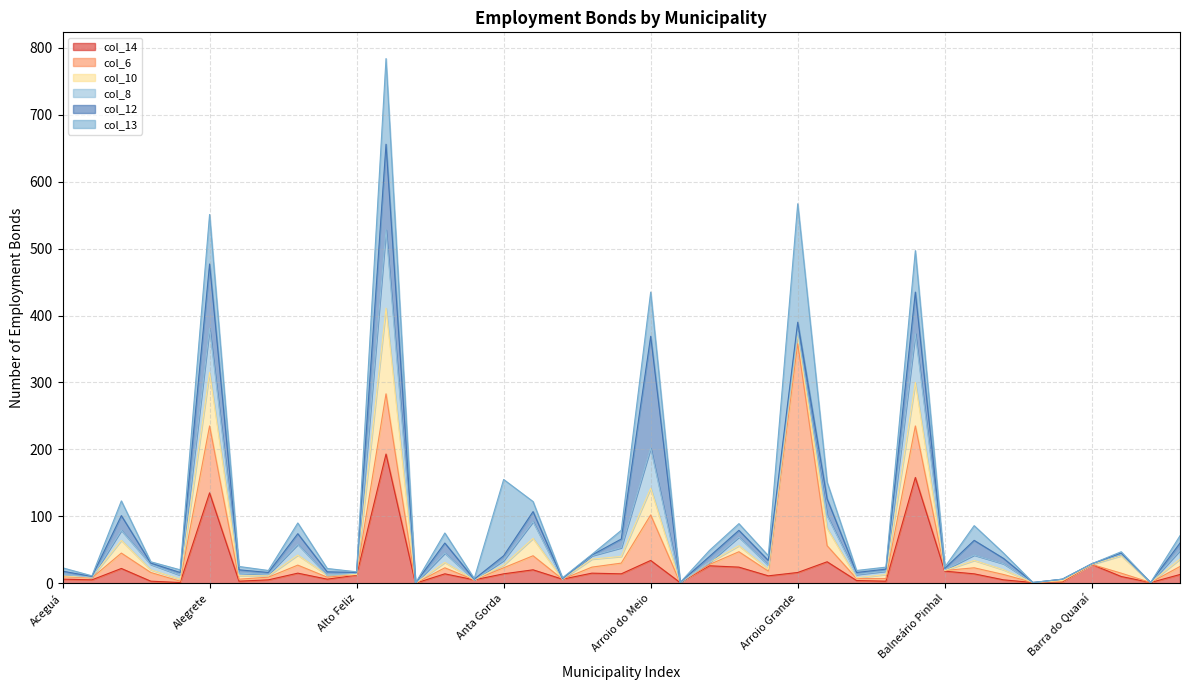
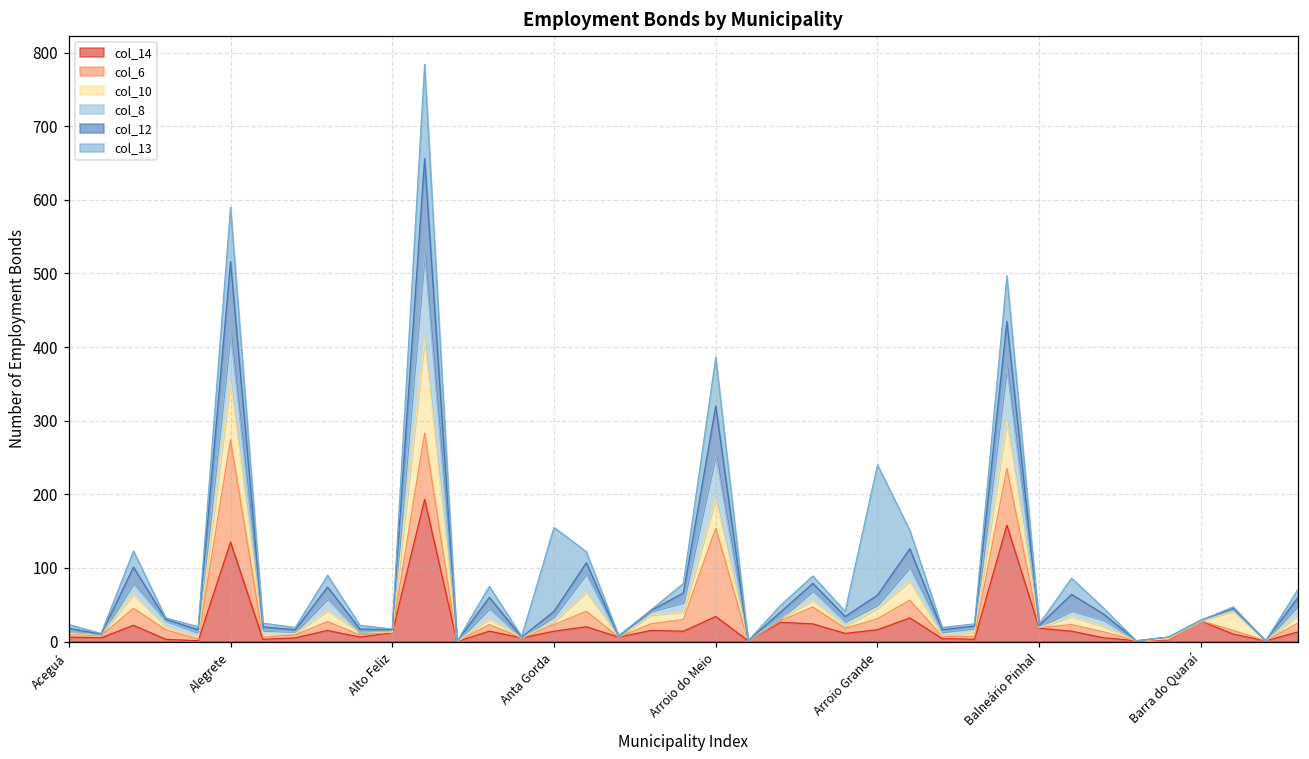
  {
    "col_14": {
      "Aceguá": 10,
      "Alegrete": 140,
      "Anta Gorda": 10,
      "Arroio do Meio": 30,
      "Arroio Grande": 20
    },
    "col_6": {
-     "Alegrete": 100,
+     "Alegrete": 140,
      "Anta Gorda": 10,
-     "Arroio do Meio": 70,
-     "Arroio Grande": 340
+     "Arroio do Meio": 120,
+     "Arroio Grande": 20
    },
    "col_10": {
      "Alegrete": 80,
      "Anta Gorda": 0,
      "Arroio do Meio": 40,
      "Arroio Grande": 10
    },
    "col_12": {
      "Aceguá": 10,
      "Alegrete": 100,
      "Anta Gorda": 10,
-     "Arroio do Meio": 170,
+     "Arroio do Meio": 70,
      "Arroio Grande": 10
    }
  }
